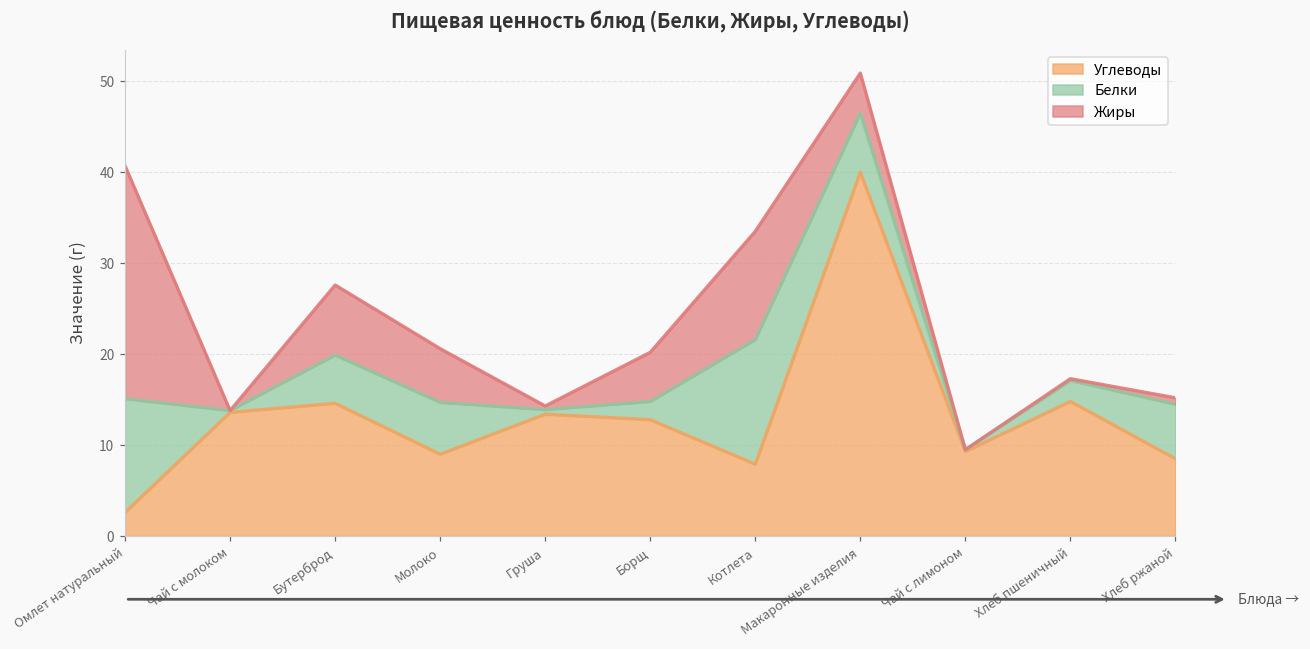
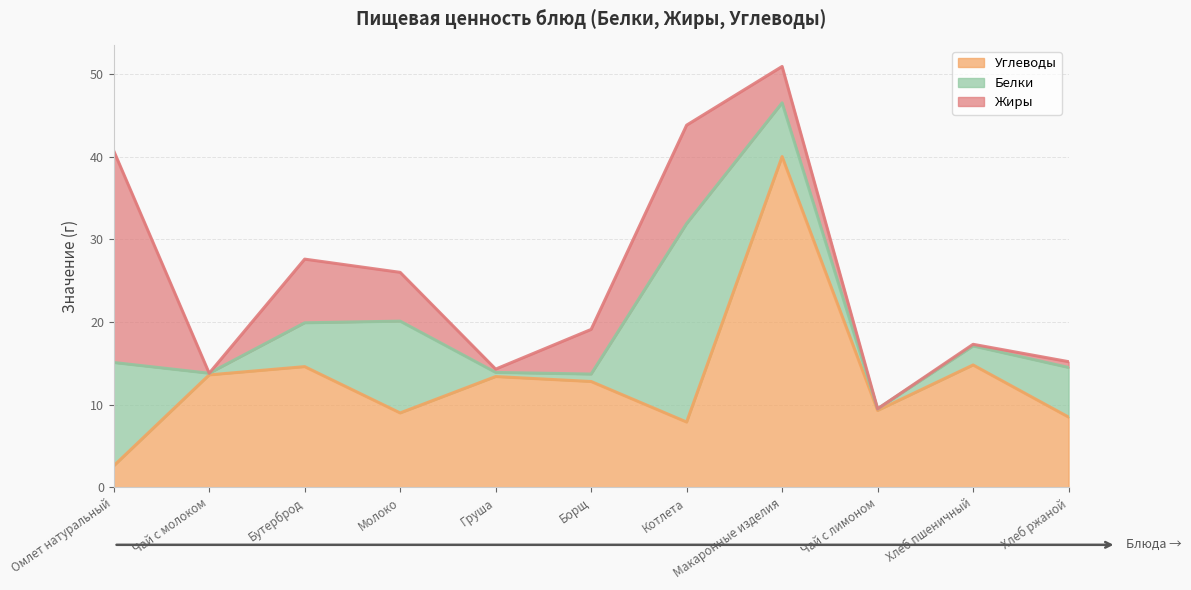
  {
    "Белки": {
      "Омлет натуральный": 13,
      "Бутерброд": 5,
-     "Молоко": 6,
+     "Молоко": 11,
      "Груша": 1,
-     "Борщ": 2,
-     "Котлета": 14,
+     "Борщ": 1,
+     "Котлета": 24,
      "Макаронные изделия": 7,
      "Хлеб ржаной": 6
    }
  }
